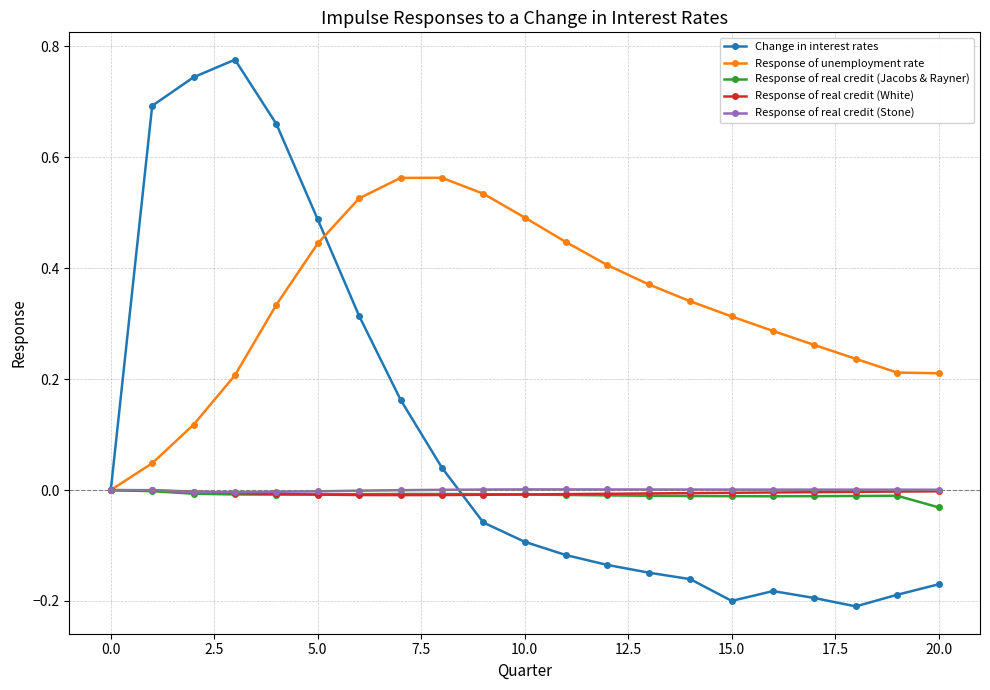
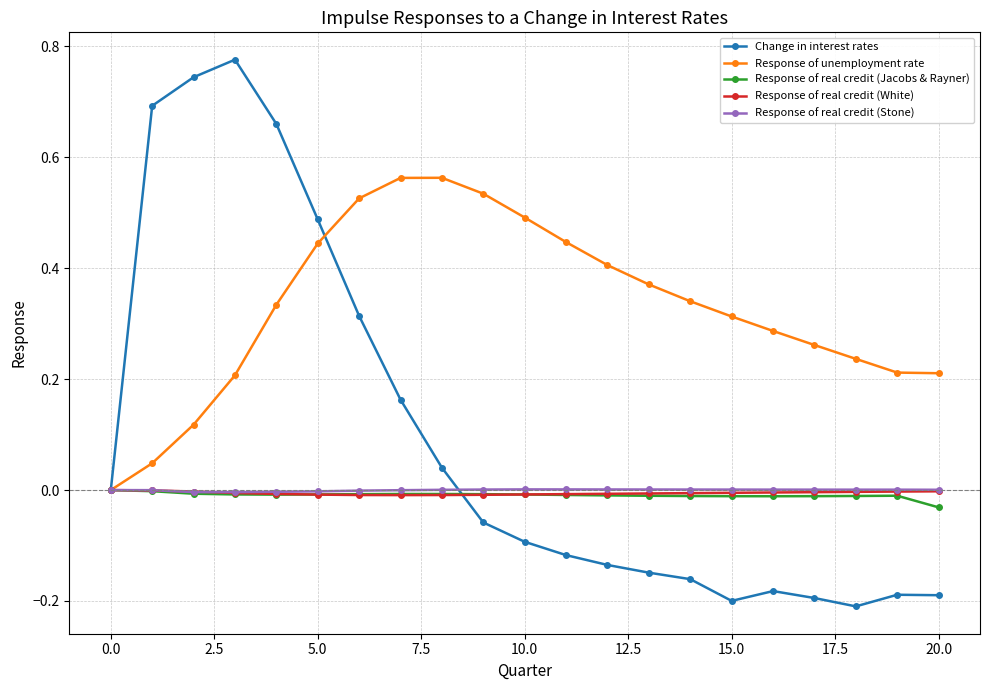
  {
    "Change in interest rates": {
      "5.0": 0.49,
      "10.0": -0.09,
      "15.0": -0.20,
-     "20.0": -0.17
+     "20.0": -0.19
    },
    "Response of unemployment rate": {
      "5.0": 0.44,
      "10.0": 0.49,
      "15.0": 0.31,
      "20.0": 0.21
    },
    "Response of real credit (Jacobs & Rayner)": {
      "15.0": -0.01,
      "20.0": -0.03
    },
    "Response of real credit (White)": {
      "15.0": 0.00
    },
    "Response of real credit (Stone)": {
      "5.0": 0.00,
      "10.0": 0.00,
      "15.0": 0.00
    }
  }
